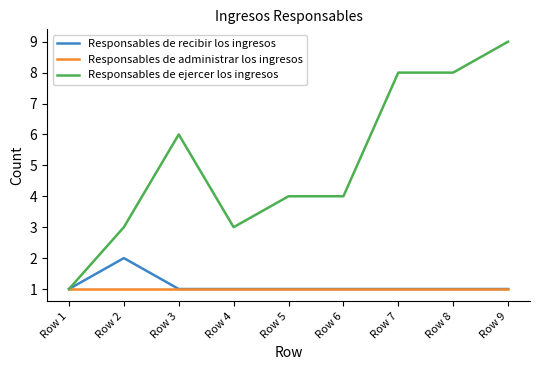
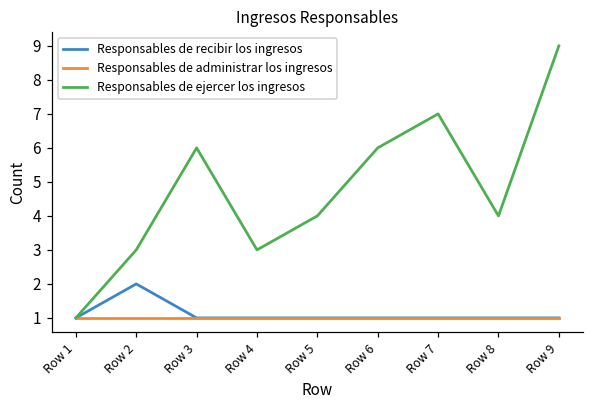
  {
    "Responsables de recibir los ingresos": {
      "Row 2": 2
    },
    "Responsables de administrar los ingresos": {
      "Row 2": 1
    },
    "Responsables de ejercer los ingresos": {
      "Row 2": 3,
      "Row 3": 6,
      "Row 4": 3,
      "Row 5": 4,
-     "Row 6": 4,
-     "Row 7": 8,
-     "Row 8": 8,
+     "Row 6": 6,
+     "Row 7": 7,
+     "Row 8": 4,
      "Row 9": 9
    }
  }
